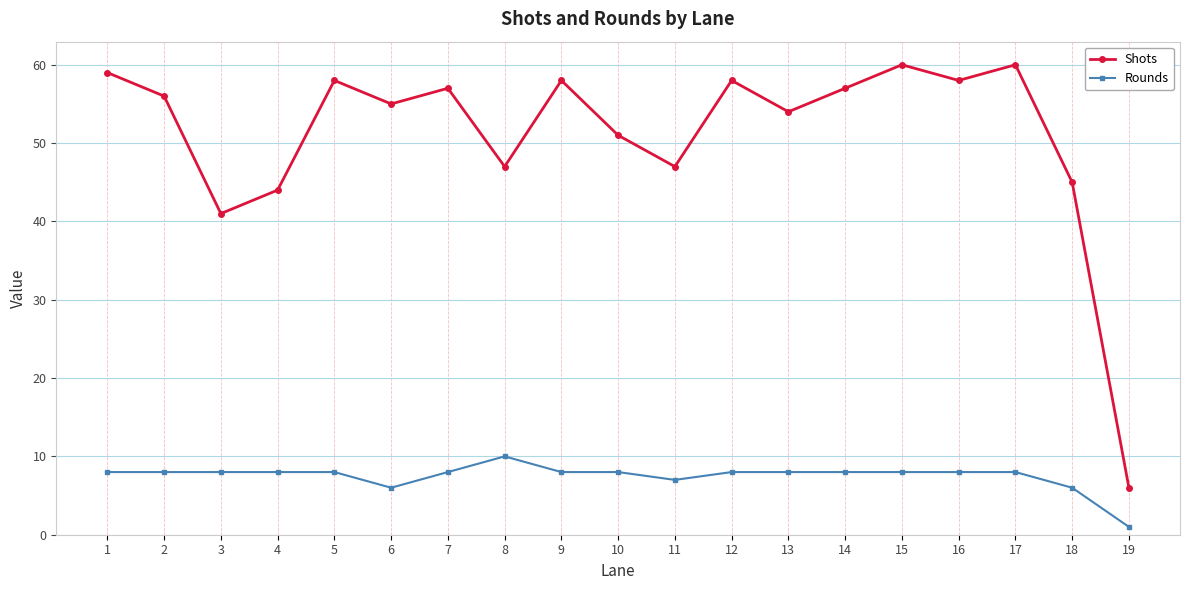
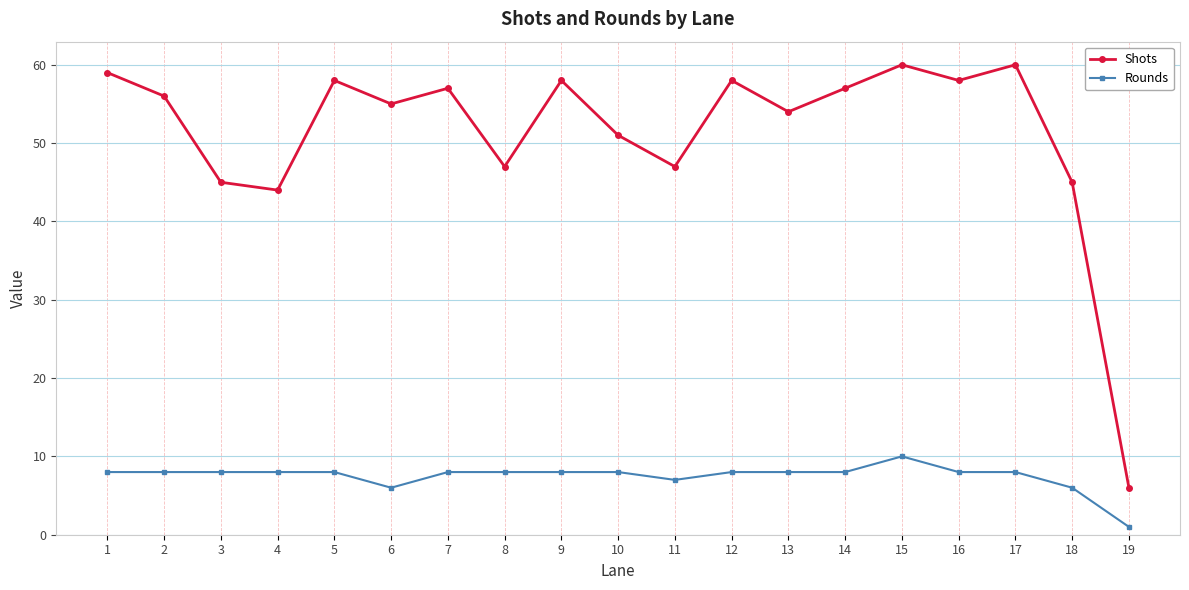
  {
    "Shots": {
      "1": 59,
      "2": 56,
-     "3": 41,
+     "3": 45,
      "4": 44,
      "5": 58,
      "6": 55,
      "7": 57,
      "8": 47,
      "9": 58,
      "10": 51,
      "11": 47,
      "12": 58,
      "13": 54,
      "14": 57,
      "15": 60,
      "16": 58,
      "17": 60,
      "18": 45,
      "19": 6
    },
    "Rounds": {
      "1": 8,
      "2": 8,
      "3": 8,
      "4": 8,
      "5": 8,
      "6": 6,
      "7": 8,
-     "8": 10,
+     "8": 8,
      "9": 8,
      "10": 8,
      "11": 7,
      "12": 8,
      "13": 8,
      "14": 8,
-     "15": 8,
+     "15": 10,
      "16": 8,
      "17": 8,
      "18": 6,
      "19": 1
    }
  }
